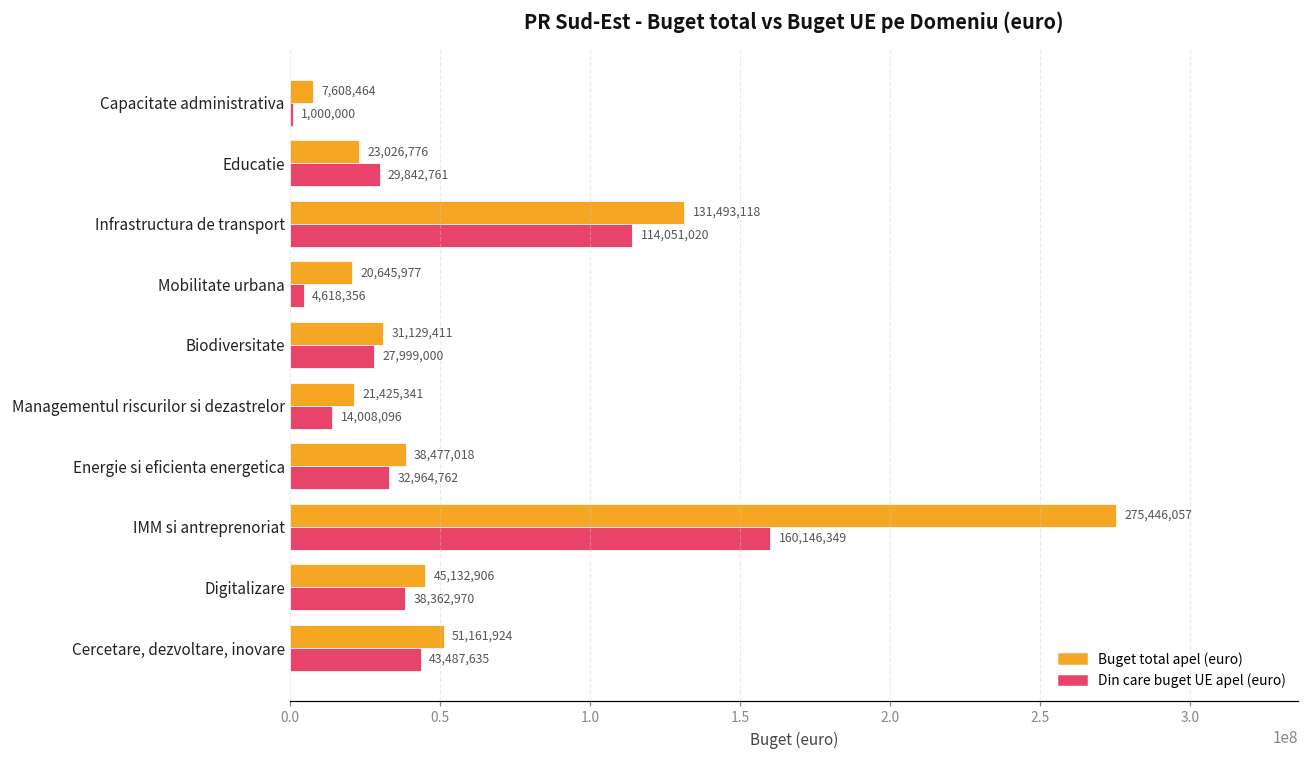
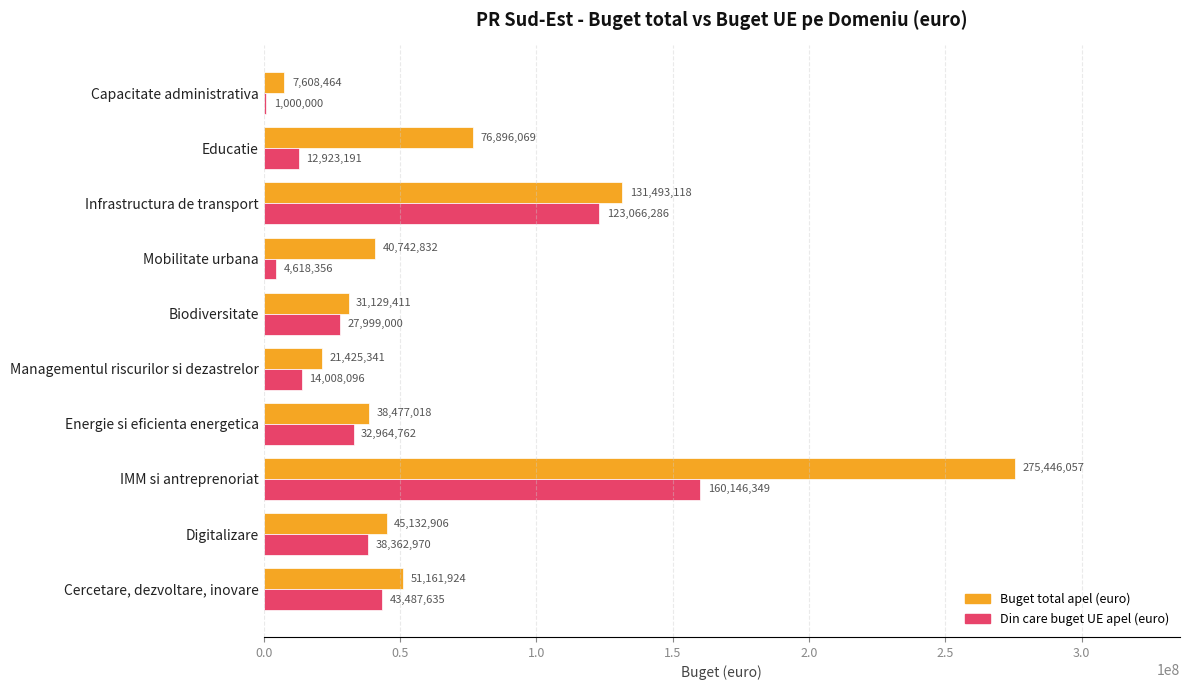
  {
    "Buget total apel (euro)": {
      "Capacitate administrativa": "7,608,464",
-     "Educatie": "23,026,776",
+     "Educatie": "76,896,069",
      "Infrastructura de transport": "131,493,118",
-     "Mobilitate urbana": "20,645,977",
+     "Mobilitate urbana": "40,742,832",
      "Biodiversitate": "31,129,411",
      "Managementul riscurilor si dezastrelor": "21,425,341",
      "Energie si eficienta energetica": "38,477,018",
      "IMM si antreprenoriat": "275,446,057",
      "Digitalizare": "45,132,906",
      "Cercetare, dezvoltare, inovare": "51,161,924"
    },
    "Din care buget UE apel (euro)": {
      "Capacitate administrativa": "1,000,000",
-     "Educatie": "29,842,761",
-     "Infrastructura de transport": "114,051,020",
+     "Educatie": "12,923,191",
+     "Infrastructura de transport": "123,066,286",
      "Mobilitate urbana": "4,618,356",
      "Biodiversitate": "27,999,000",
      "Managementul riscurilor si dezastrelor": "14,008,096",
      "Energie si eficienta energetica": "32,964,762",
      "IMM si antreprenoriat": "160,146,349",
      "Digitalizare": "38,362,970",
      "Cercetare, dezvoltare, inovare": "43,487,635"
    }
  }
